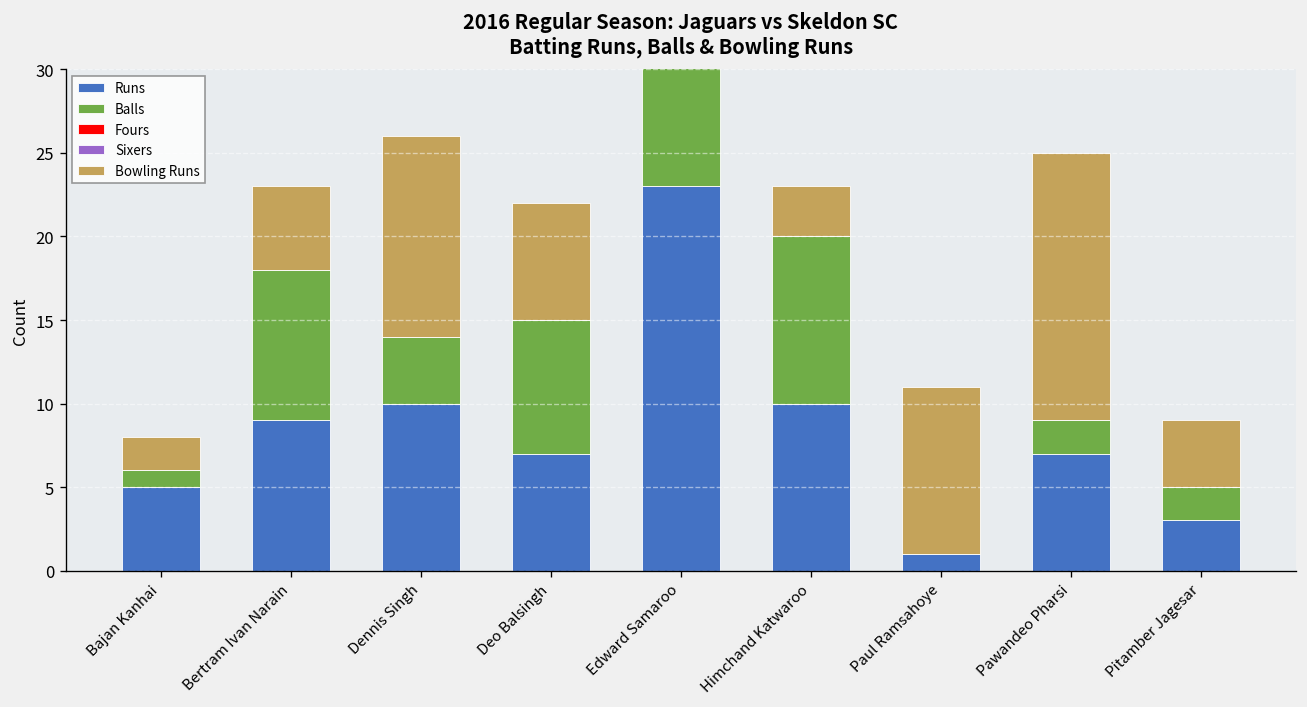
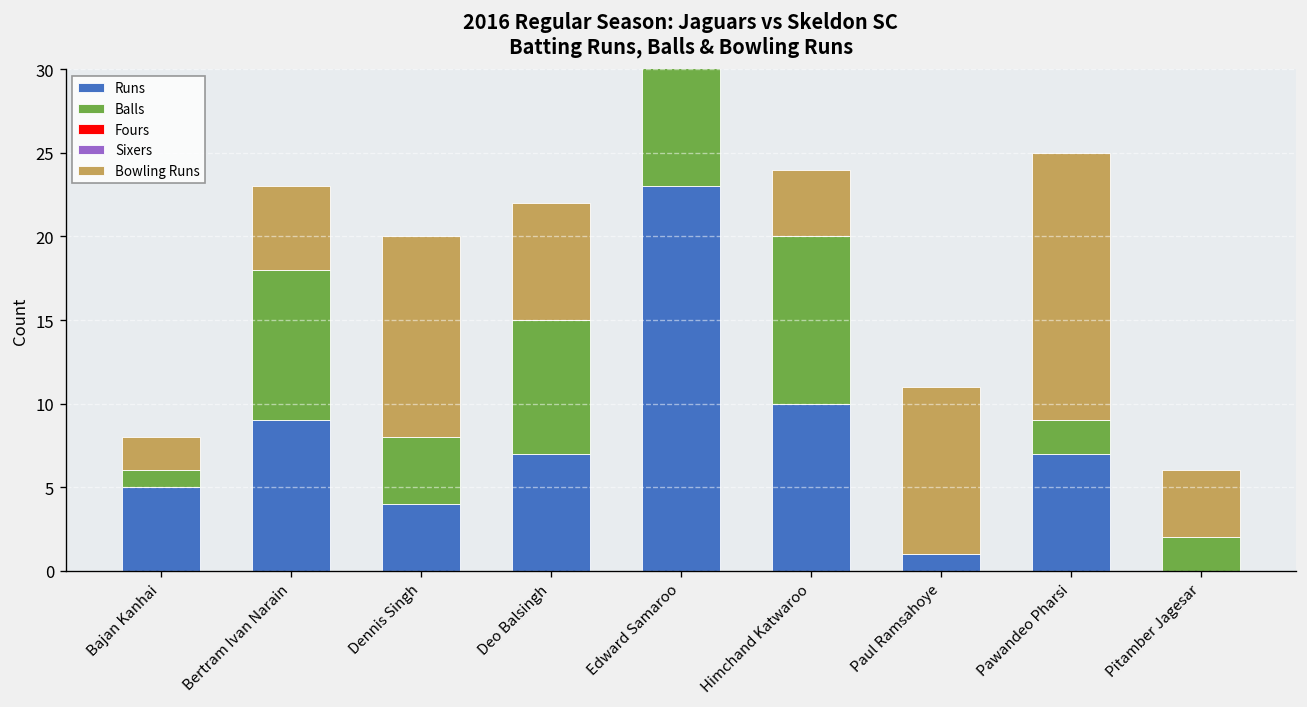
  {
    "Runs": {
      "Bajan Kanhai": 5,
      "Bertram Ivan Narain": 9,
-     "Dennis Singh": 10,
+     "Dennis Singh": 4,
      "Deo Balsingh": 7,
      "Edward Samaroo": 23,
      "Himchand Katwaroo": 10,
      "Paul Ramsahoye": 1,
      "Pawandeo Pharsi": 7,
-     "Pitamber Jagesar": 3
+     "Pitamber Jagesar": 0
    },
    "Sixers": {
      "Paul Ramsahoye": 0
    },
    "Bowling Runs": {
      "Bajan Kanhai": 2,
      "Bertram Ivan Narain": 5,
      "Dennis Singh": 12,
      "Deo Balsingh": 7,
-     "Himchand Katwaroo": 3,
+     "Himchand Katwaroo": 4,
      "Paul Ramsahoye": 10,
      "Pawandeo Pharsi": 16,
      "Pitamber Jagesar": 4
    }
  }
